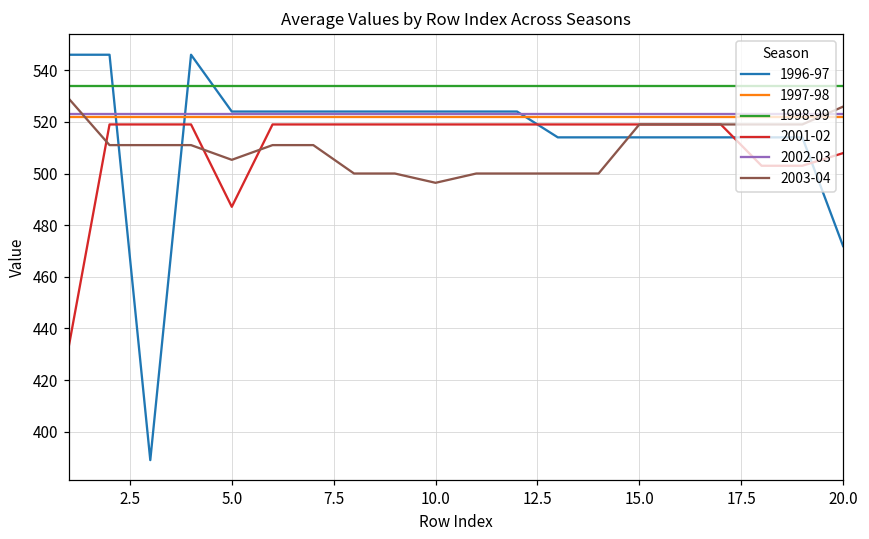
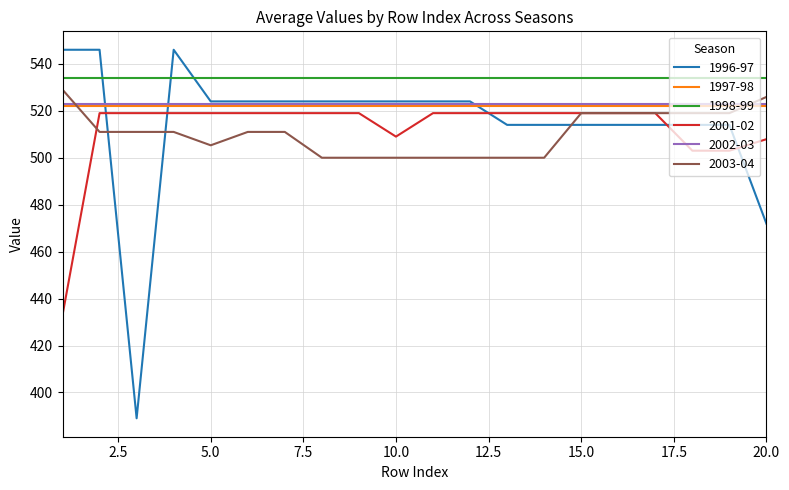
  {
    "1996-97": {
      "15.0": 514,
      "20.0": 472
    },
    "1998-99": {
      "5.0": 534,
      "10.0": 534,
      "15.0": 534,
      "20.0": 534
    },
    "2001-02": {
-     "5.0": 487,
-     "10.0": 519,
+     "5.0": 519,
+     "10.0": 509,
      "20.0": 508
    },
    "2003-04": {
      "5.0": 505,
-     "10.0": 496,
+     "10.0": 500,
      "20.0": 526
    }
  }
